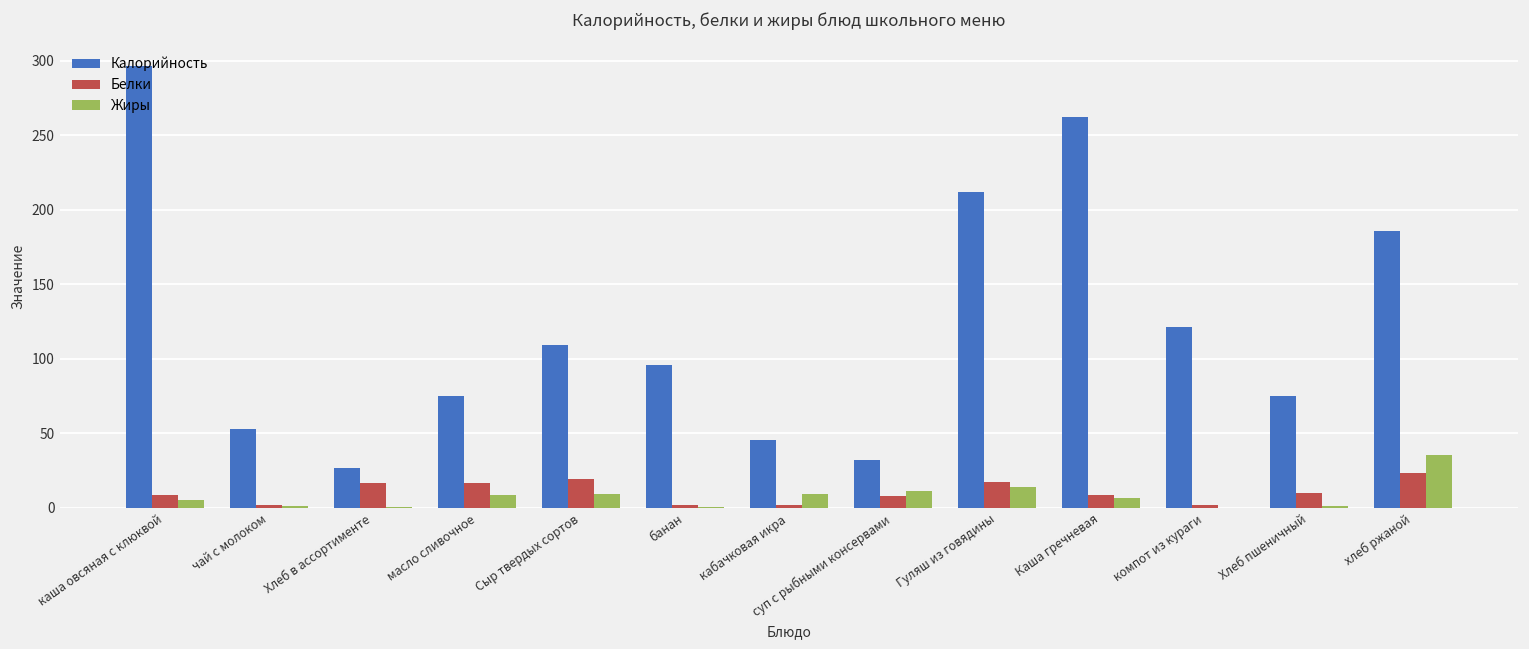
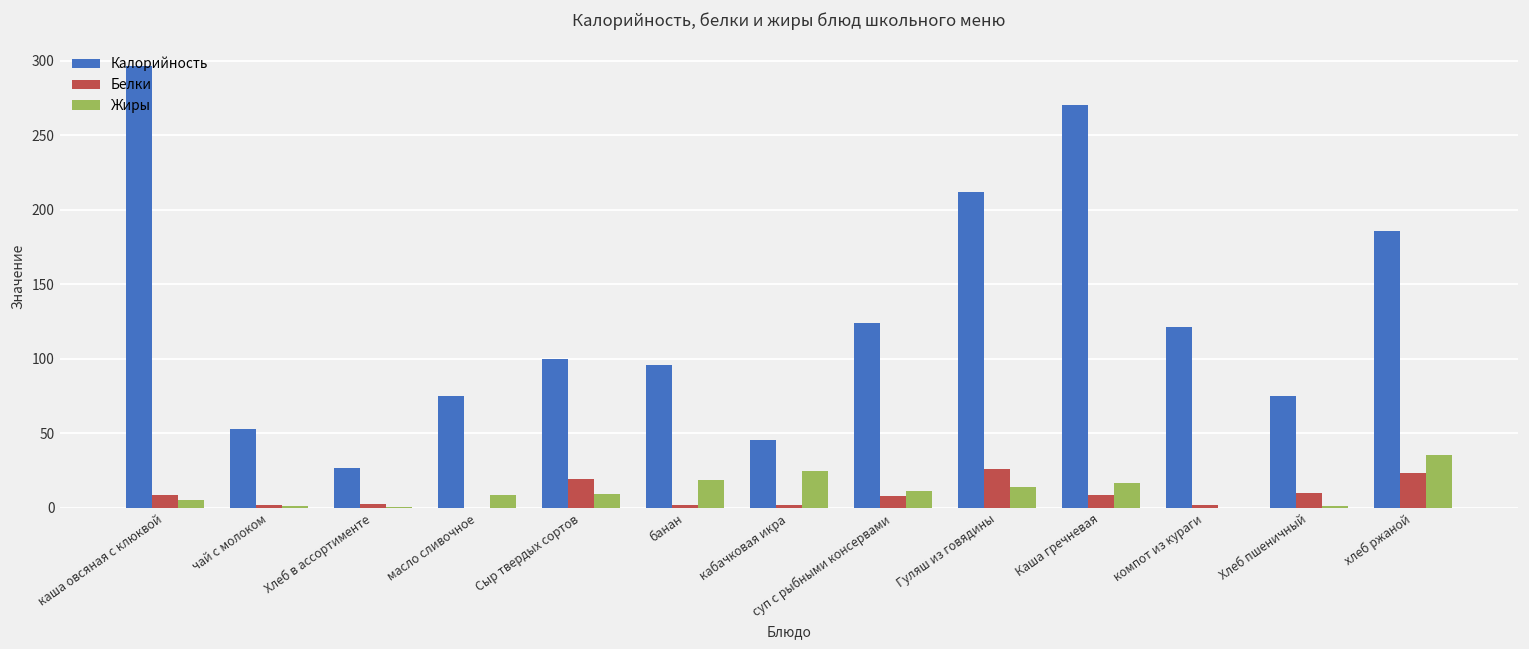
  {
    "Калорийность": {
      "каша овсяная с клюквой": 296,
      "чай с молоком": 53,
      "Хлеб в ассортименте": 26,
      "масло сливочное": 75,
-     "Сыр твердых сортов": 109,
+     "Сыр твердых сортов": 100,
      "банан": 96,
      "кабачковая икра": 46,
-     "суп с рыбными консервами": 32,
+     "суп с рыбными консервами": 124,
      "Гуляш из говядины": 212,
-     "Каша гречневая": 262,
+     "Каша гречневая": 271,
      "компот из кураги": 121,
      "Хлеб пшеничный": 75,
      "хлеб ржаной": 186
    },
    "Белки": {
      "каша овсяная с клюквой": 8,
-     "Хлеб в ассортименте": 17,
-     "масло сливочное": 17,
+     "Хлеб в ассортименте": 2,
+     "масло сливочное": 0,
      "Сыр твердых сортов": 19,
      "кабачковая икра": 2,
      "суп с рыбными консервами": 8,
-     "Гуляш из говядины": 17,
+     "Гуляш из говядины": 26,
      "Каша гречневая": 8,
      "Хлеб пшеничный": 10,
      "хлеб ржаной": 23
    },
    "Жиры": {
      "каша овсяная с клюквой": 5,
      "масло сливочное": 8,
      "Сыр твердых сортов": 9,
-     "банан": 1,
-     "кабачковая икра": 9,
+     "банан": 19,
+     "кабачковая икра": 25,
      "суп с рыбными консервами": 11,
      "Гуляш из говядины": 14,
-     "Каша гречневая": 7,
+     "Каша гречневая": 17,
      "компот из кураги": 0,
      "хлеб ржаной": 35
    }
  }
